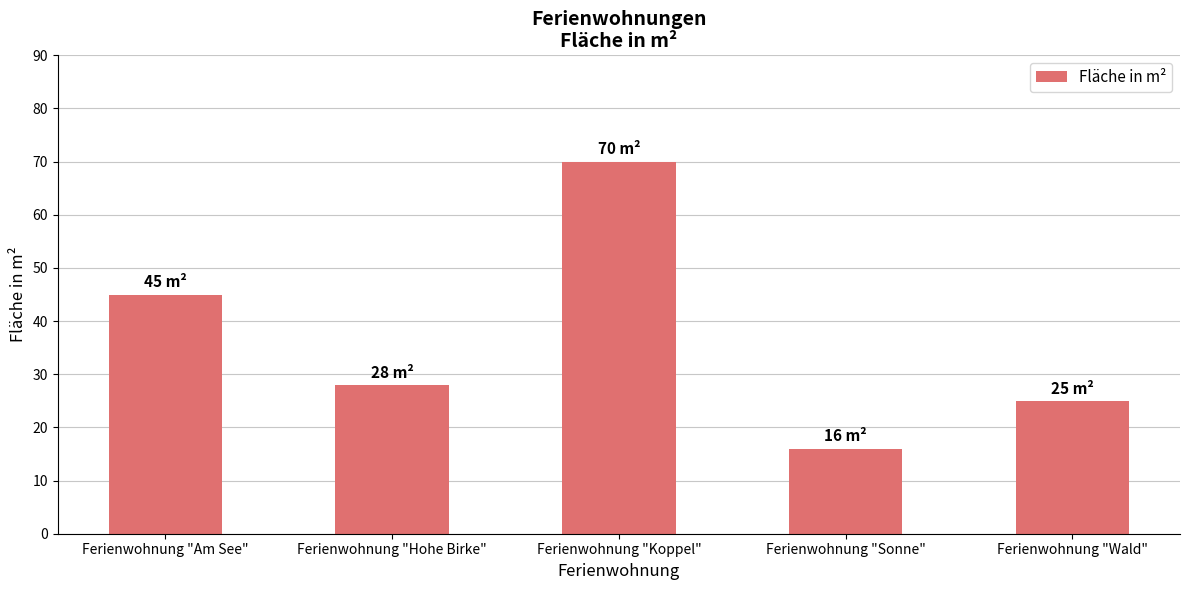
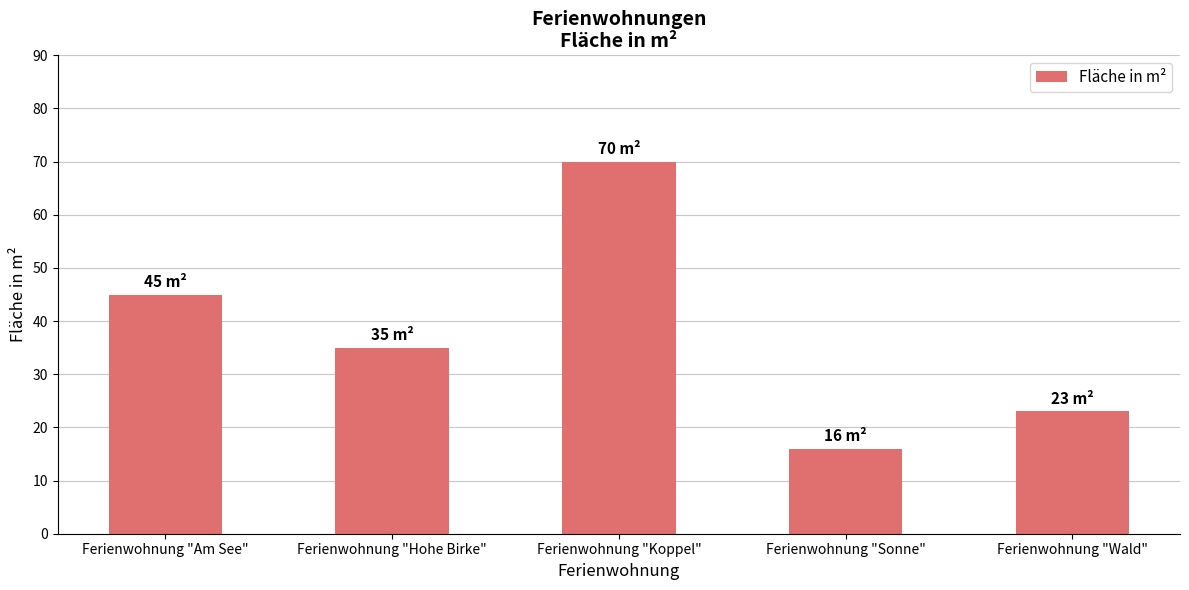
  {
    "Ferienwohnung \"Am See\"": 45,
-   "Ferienwohnung \"Hohe Birke\"": 28,
+   "Ferienwohnung \"Hohe Birke\"": 35,
    "Ferienwohnung \"Koppel\"": 70,
    "Ferienwohnung \"Sonne\"": 16,
-   "Ferienwohnung \"Wald\"": 25
+   "Ferienwohnung \"Wald\"": 23
  }
